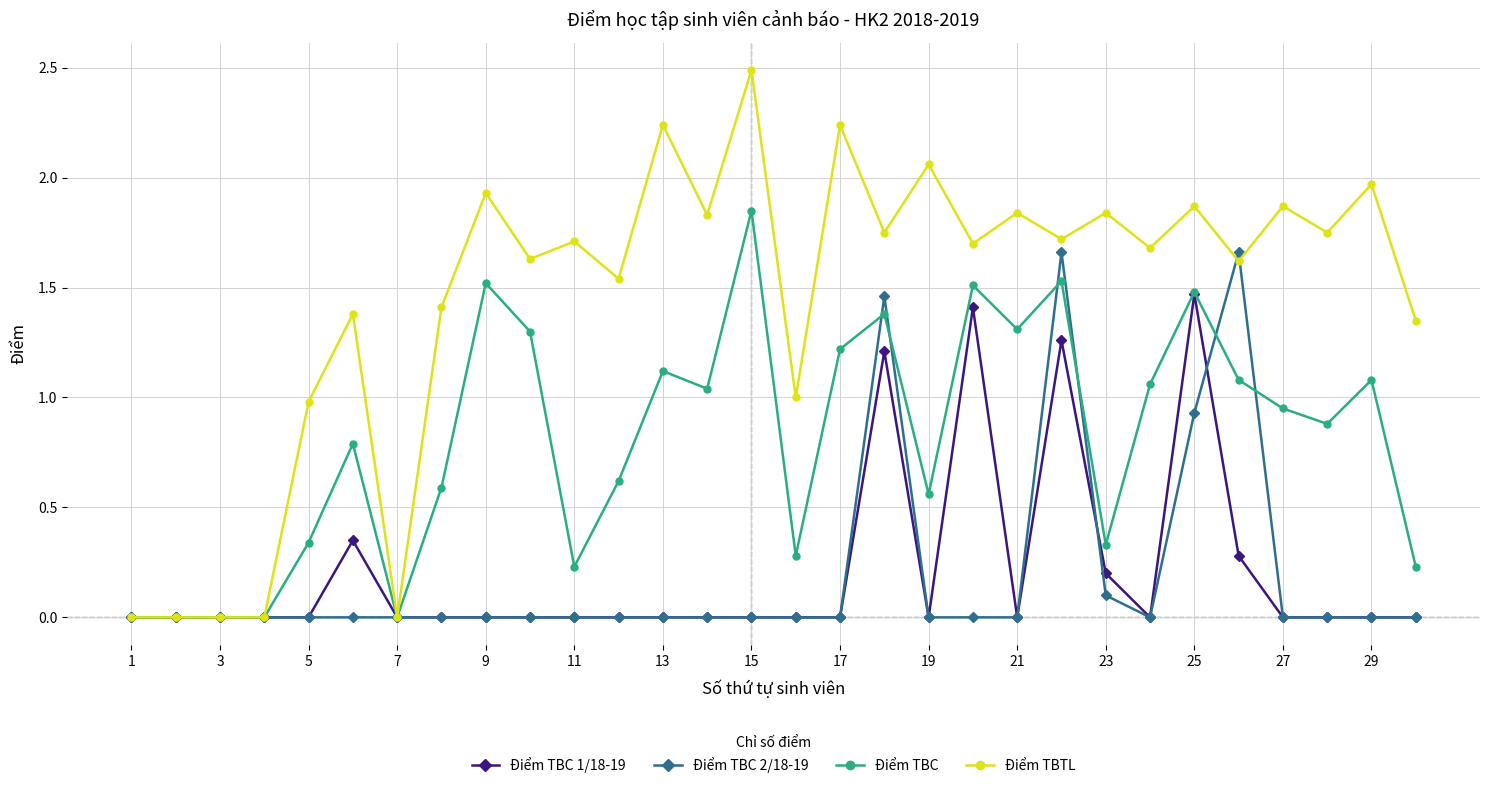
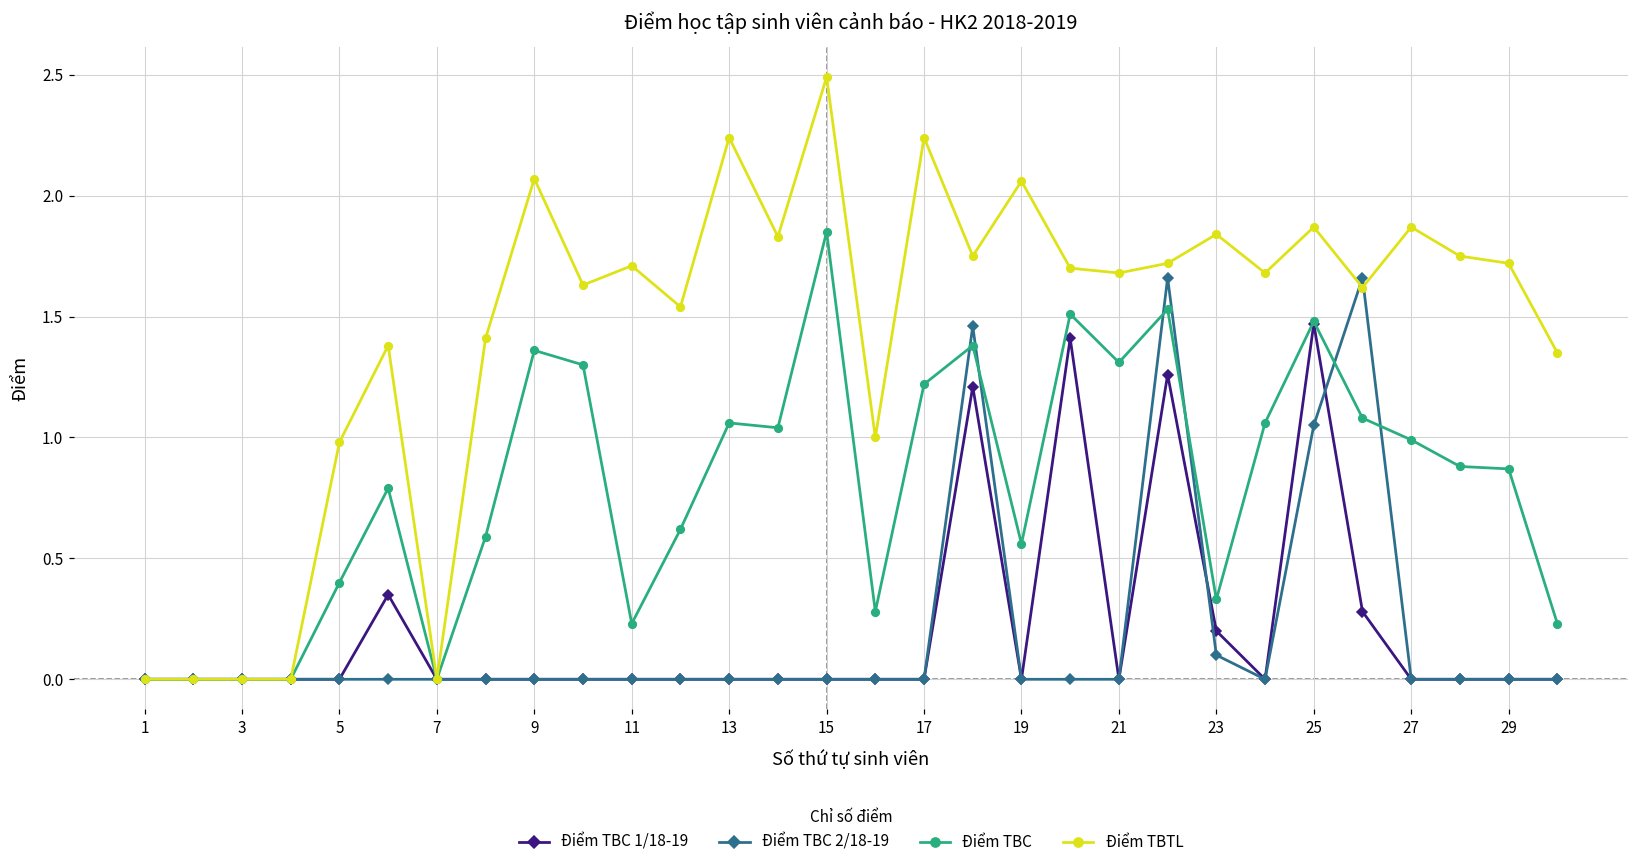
  {
    "Điểm TBC 1/18-19": {
      "23": 0.20
    },
    "Điểm TBC 2/18-19": {
      "23": 0.10,
-     "25": 0.93
+     "25": 1.05
    },
    "Điểm TBC": {
-     "5": 0.34,
-     "9": 1.52,
+     "5": 0.40,
+     "9": 1.36,
      "11": 0.23,
-     "13": 1.12,
+     "13": 1.06,
      "15": 1.85,
      "17": 1.22,
      "19": 0.56,
      "21": 1.31,
      "23": 0.33,
-     "27": 0.95,
-     "29": 1.08
+     "27": 0.99,
+     "29": 0.87
    },
    "Điểm TBTL": {
      "5": 0.98,
-     "9": 1.93,
+     "9": 2.07,
      "11": 1.71,
      "13": 2.24,
      "15": 2.49,
      "17": 2.24,
      "19": 2.06,
-     "21": 1.84,
+     "21": 1.68,
      "23": 1.84,
      "25": 1.87,
      "27": 1.87,
-     "29": 1.97
+     "29": 1.72
    }
  }
